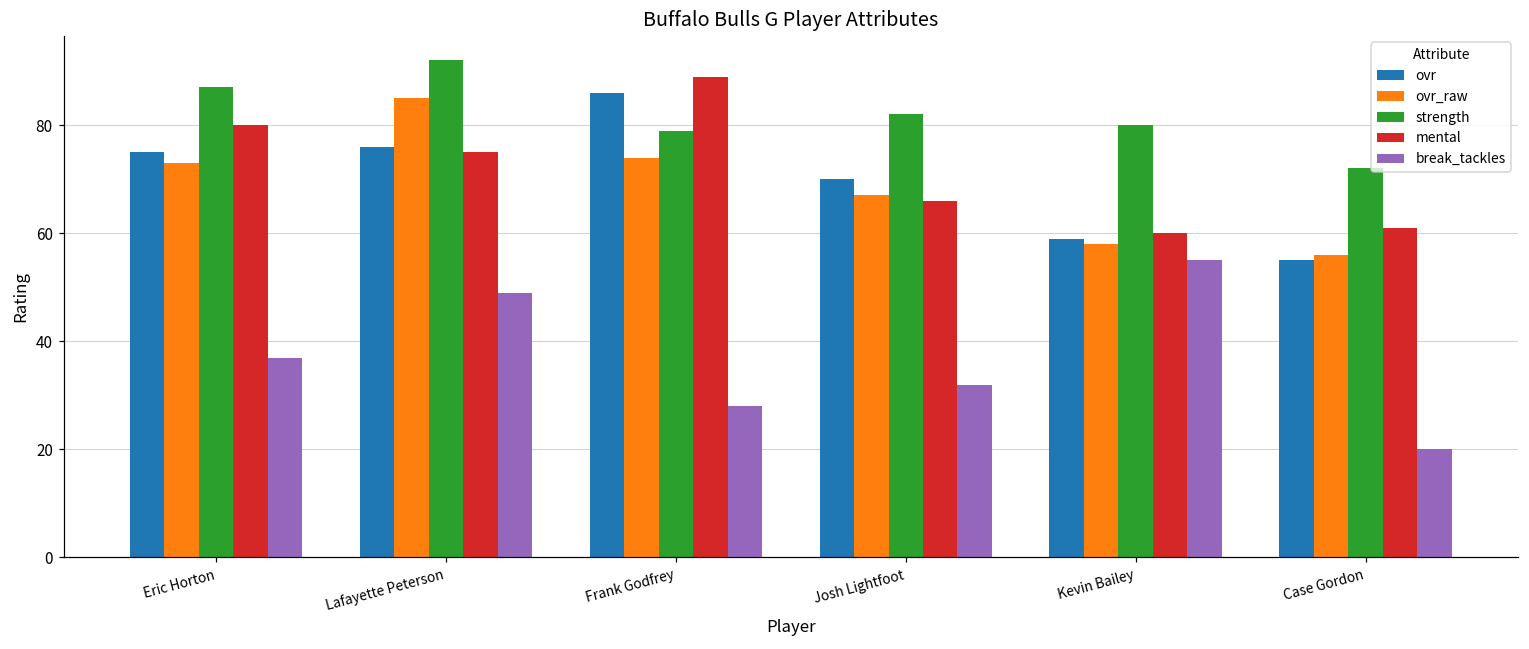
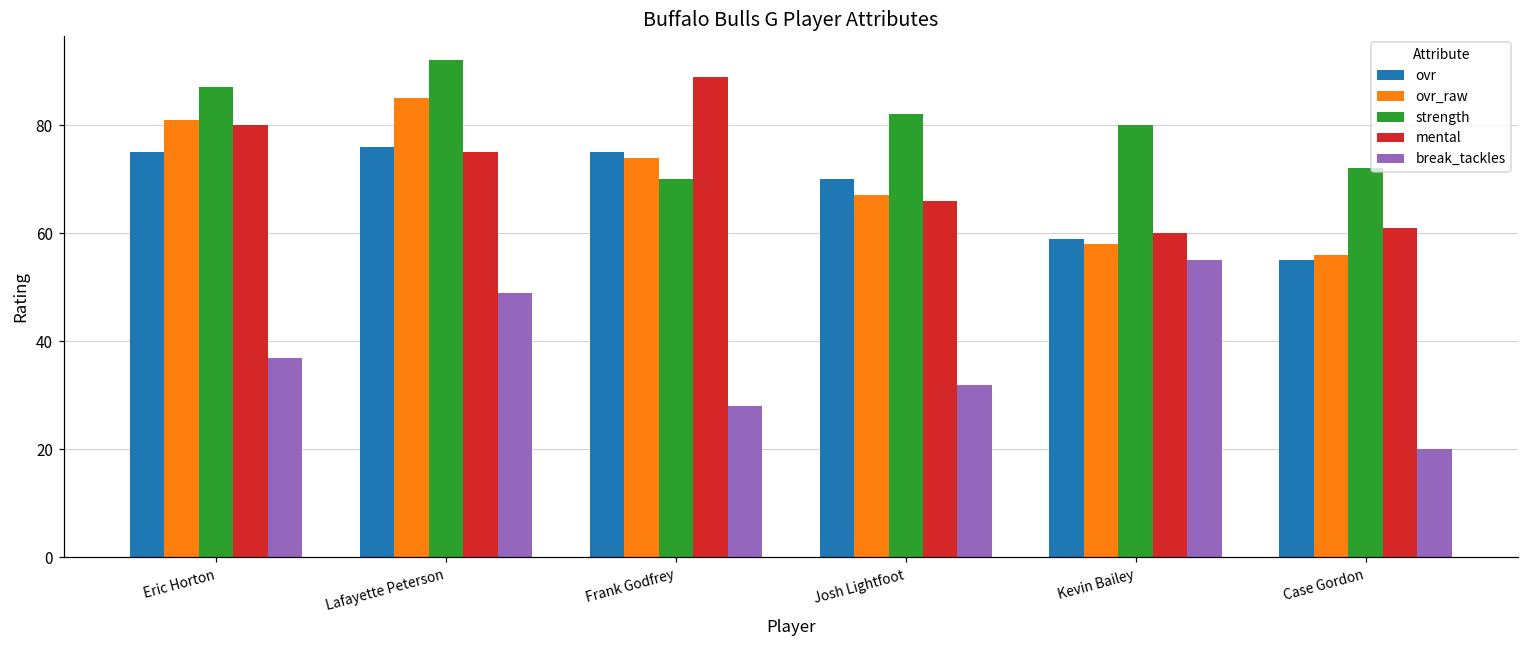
  {
    "ovr": {
      "Eric Horton": 75,
      "Lafayette Peterson": 76,
-     "Frank Godfrey": 86,
+     "Frank Godfrey": 75,
      "Josh Lightfoot": 70,
      "Kevin Bailey": 59,
      "Case Gordon": 55
    },
    "ovr_raw": {
-     "Eric Horton": 73,
+     "Eric Horton": 81,
      "Lafayette Peterson": 85,
      "Frank Godfrey": 74,
      "Josh Lightfoot": 67,
      "Kevin Bailey": 58,
      "Case Gordon": 56
    },
    "strength": {
      "Eric Horton": 87,
      "Lafayette Peterson": 92,
-     "Frank Godfrey": 79,
+     "Frank Godfrey": 70,
      "Josh Lightfoot": 82,
      "Kevin Bailey": 80,
      "Case Gordon": 72
    },
    "mental": {
      "Eric Horton": 80,
      "Lafayette Peterson": 75,
      "Frank Godfrey": 89,
      "Josh Lightfoot": 66,
      "Kevin Bailey": 60,
      "Case Gordon": 61
    },
    "break_tackles": {
      "Eric Horton": 37,
      "Lafayette Peterson": 49,
      "Frank Godfrey": 28,
      "Josh Lightfoot": 32,
      "Kevin Bailey": 55,
      "Case Gordon": 20
    }
  }
